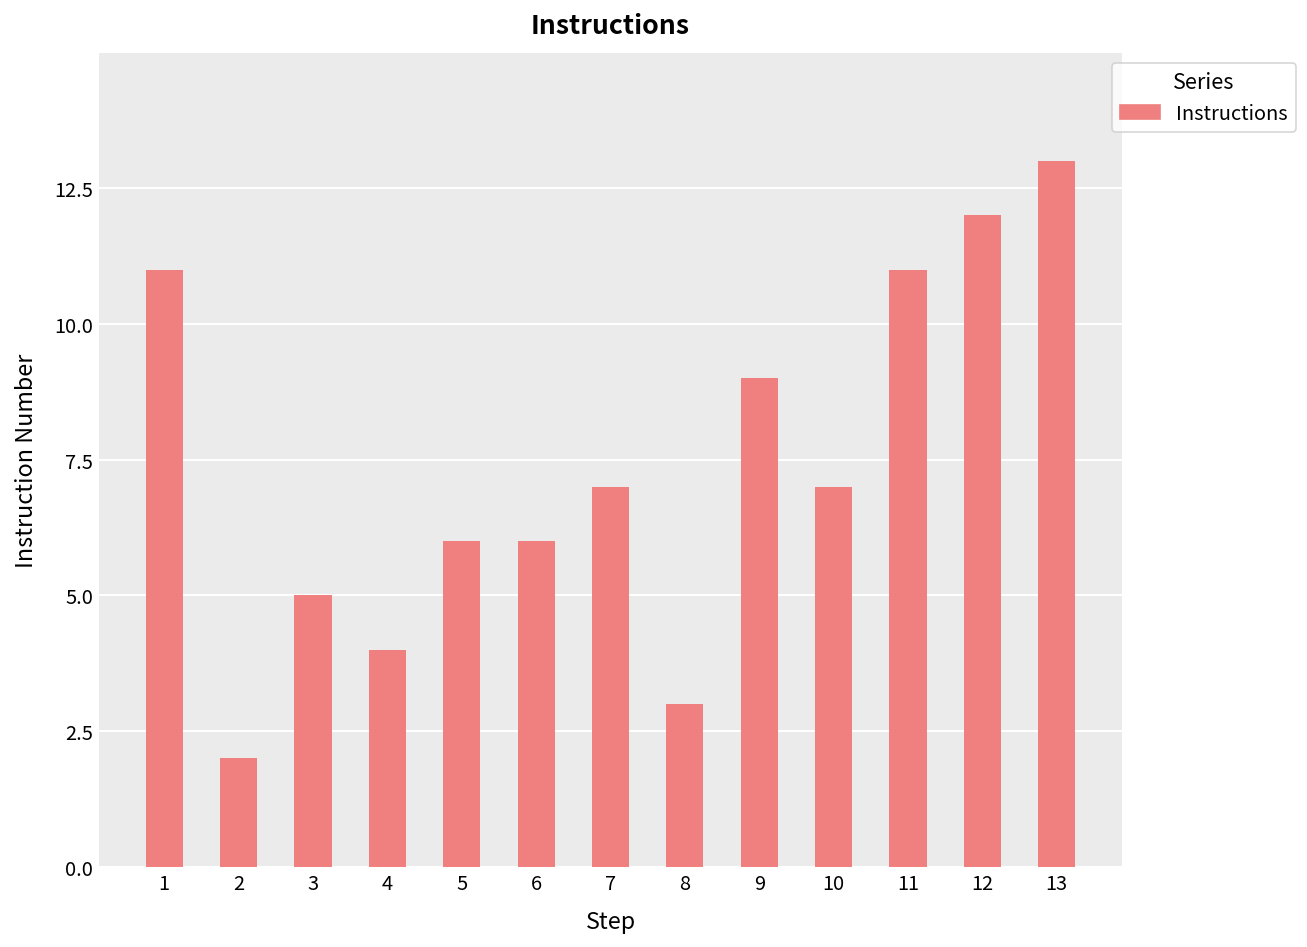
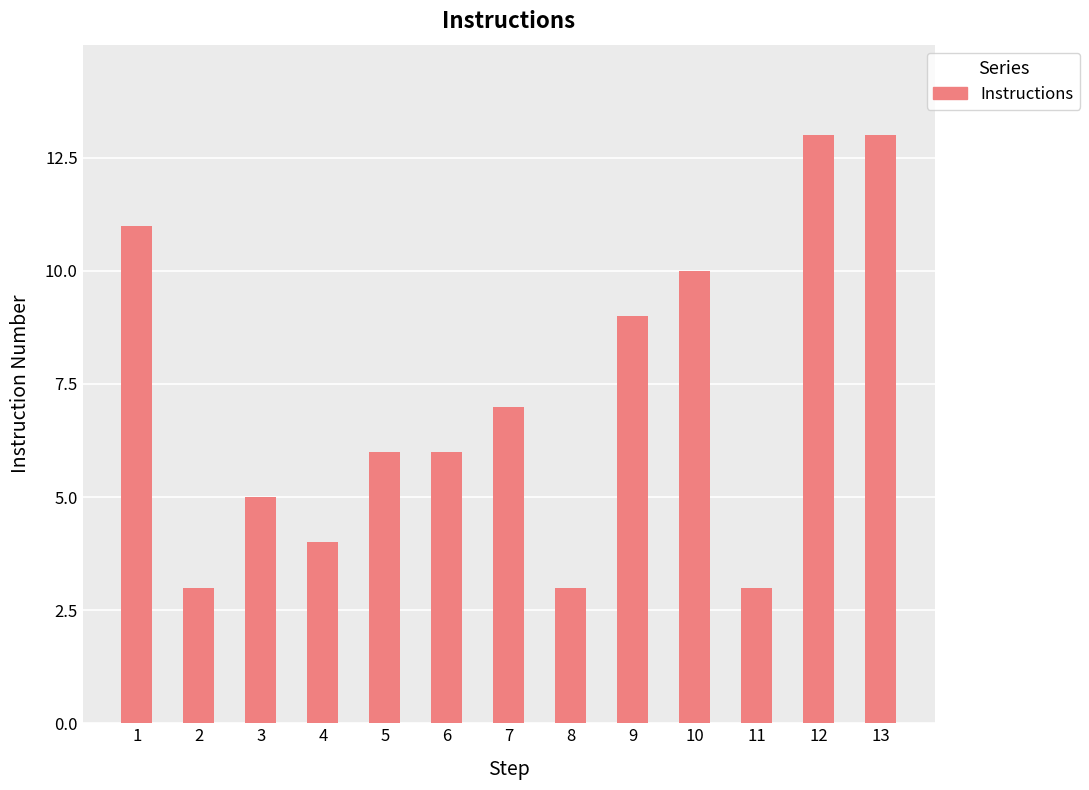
  {
    "1": 11,
-   "2": 2,
+   "2": 3,
    "3": 5,
    "4": 4,
    "5": 6,
    "6": 6,
    "7": 7,
    "8": 3,
    "9": 9,
-   "10": 7,
-   "11": 11,
-   "12": 12,
+   "10": 10,
+   "11": 3,
+   "12": 13,
    "13": 13
  }
